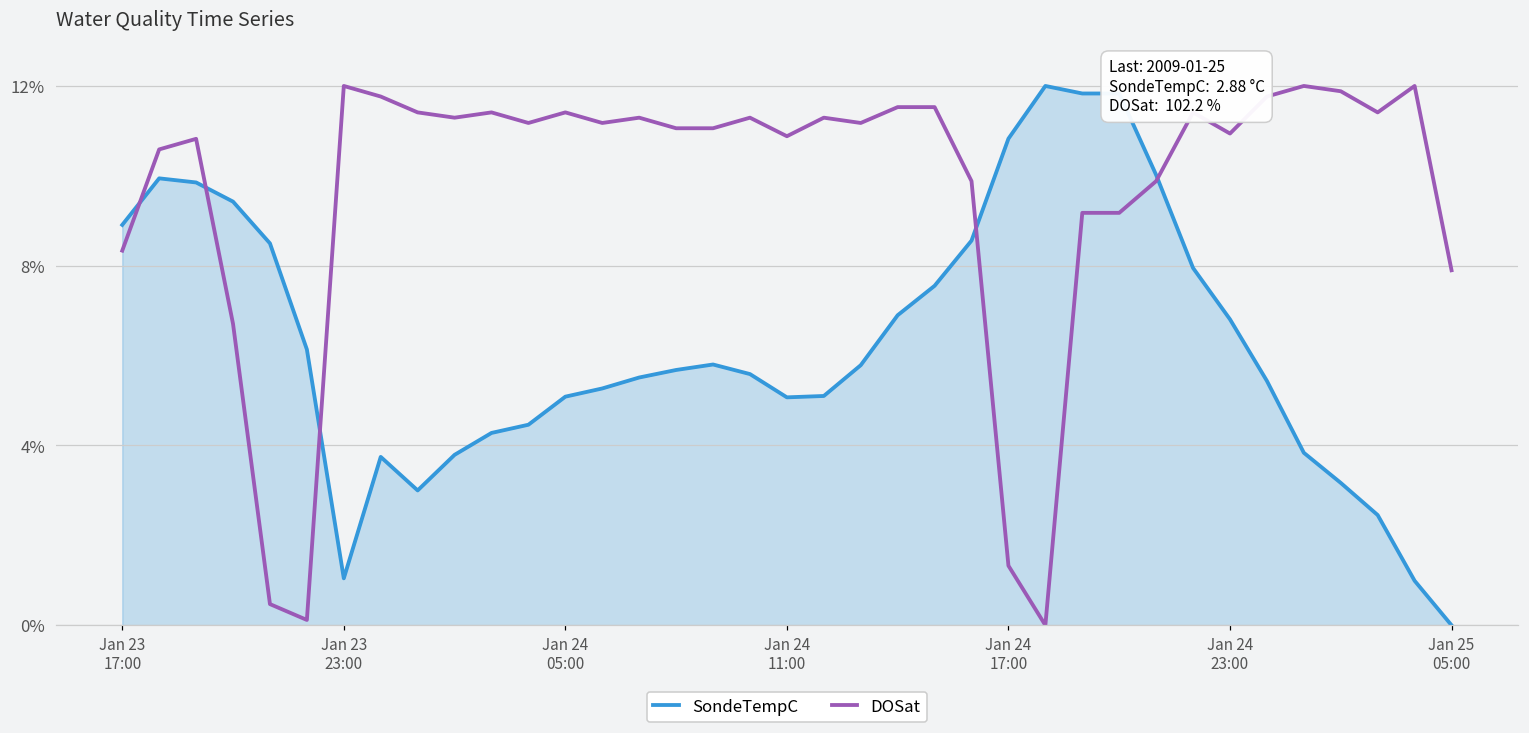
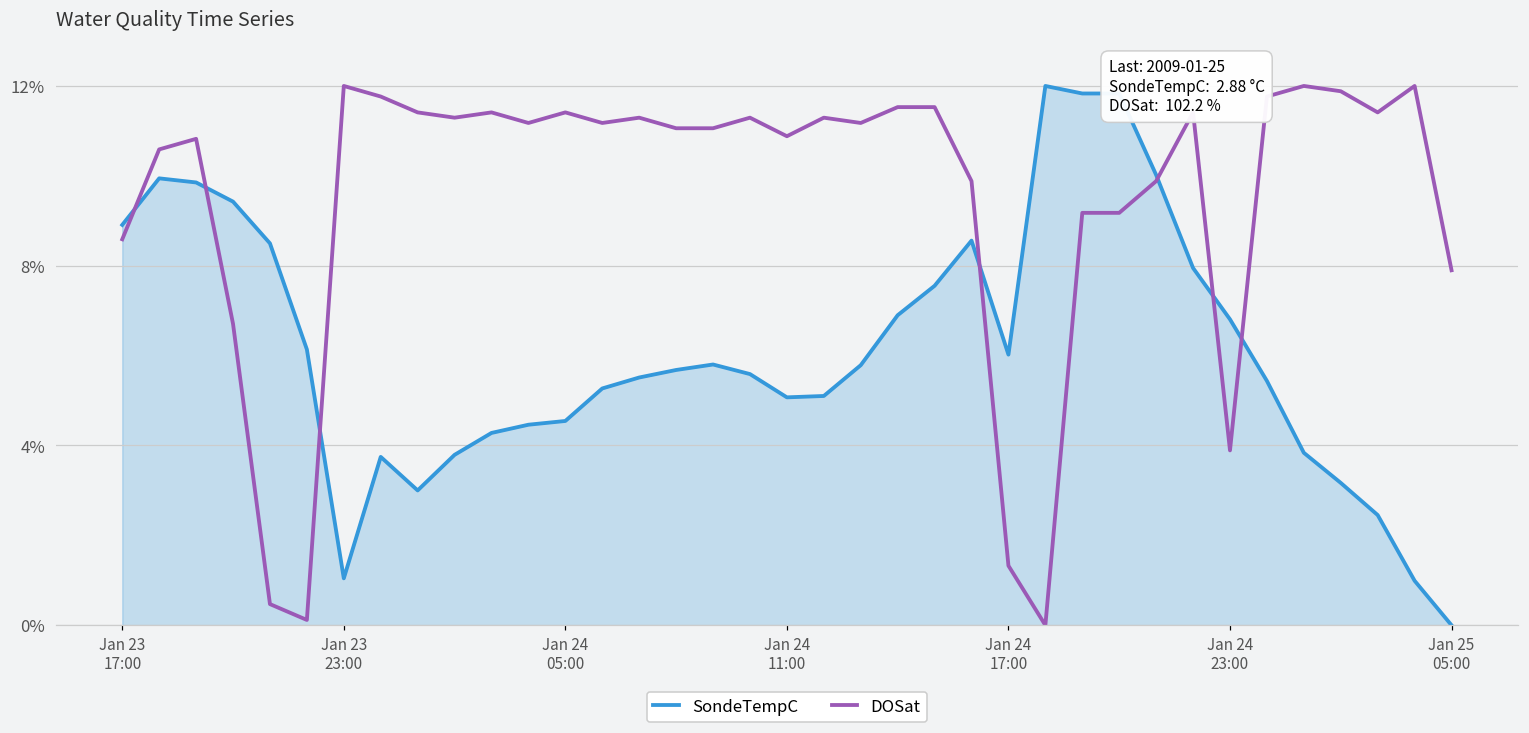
  {
    "SondeTempC": {
      "Jan 23 17:00": "8.9%",
      "Jan 23 23:00": "1.0%",
-     "Jan 24 05:00": "5.1%",
+     "Jan 24 05:00": "4.5%",
      "Jan 24 11:00": "5.1%",
-     "Jan 24 17:00": "10.8%",
+     "Jan 24 17:00": "6.0%",
      "Jan 24 23:00": "6.8%",
      "Jan 25 05:00": "0.0%"
    },
    "DOSat": {
-     "Jan 23 17:00": "8.3%",
+     "Jan 23 17:00": "8.6%",
      "Jan 23 23:00": "12.0%",
      "Jan 24 05:00": "11.4%",
      "Jan 24 11:00": "10.9%",
      "Jan 24 17:00": "1.3%",
-     "Jan 24 23:00": "10.9%",
+     "Jan 24 23:00": "3.9%",
      "Jan 25 05:00": "7.9%"
    }
  }
